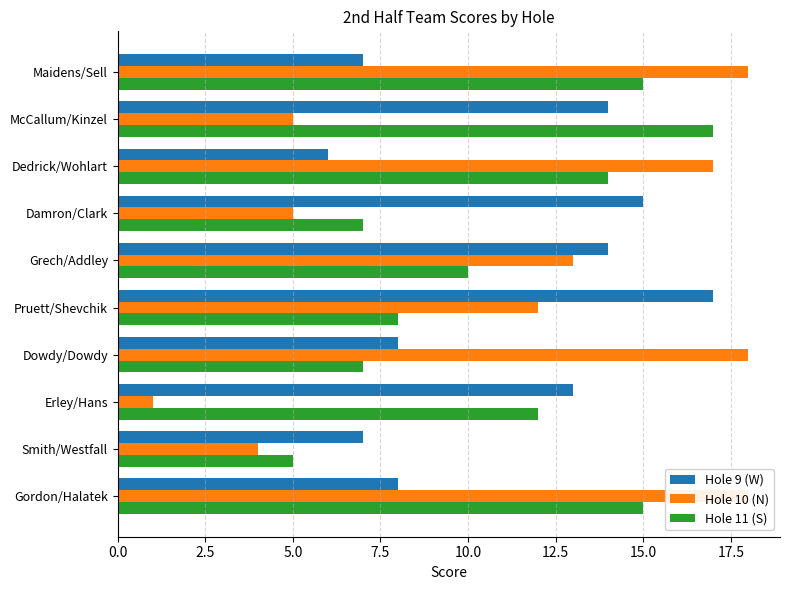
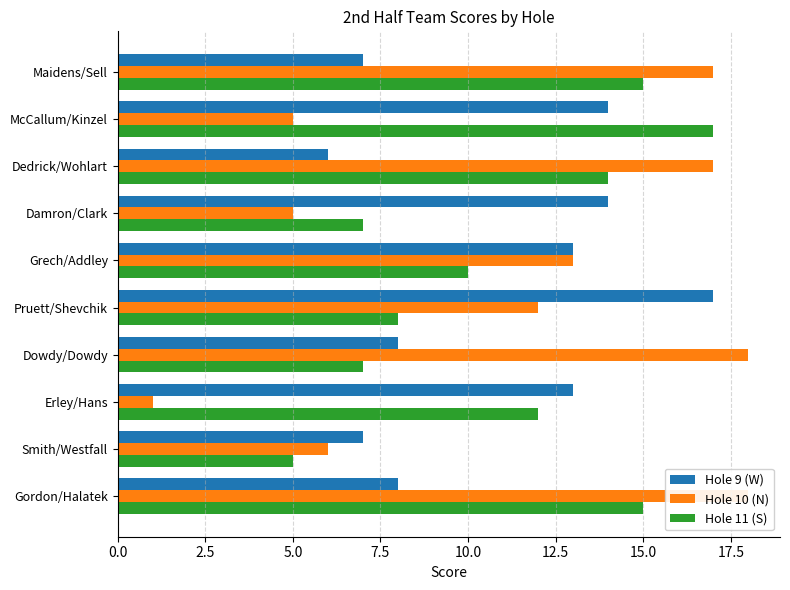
  {
    "Hole 9 (W)": {
      "Maidens/Sell": 7,
      "McCallum/Kinzel": 14,
      "Dedrick/Wohlart": 6,
-     "Damron/Clark": 15,
-     "Grech/Addley": 14,
+     "Damron/Clark": 14,
+     "Grech/Addley": 13,
      "Pruett/Shevchik": 17,
      "Dowdy/Dowdy": 8,
      "Erley/Hans": 13,
      "Smith/Westfall": 7,
      "Gordon/Halatek": 8
    },
    "Hole 10 (N)": {
-     "Maidens/Sell": 18,
+     "Maidens/Sell": 17,
      "McCallum/Kinzel": 5,
      "Dedrick/Wohlart": 17,
      "Damron/Clark": 5,
      "Grech/Addley": 13,
      "Pruett/Shevchik": 12,
      "Dowdy/Dowdy": 18,
      "Erley/Hans": 1,
-     "Smith/Westfall": 4
+     "Smith/Westfall": 6
    },
    "Hole 11 (S)": {
      "Maidens/Sell": 15,
      "McCallum/Kinzel": 17,
      "Dedrick/Wohlart": 14,
      "Damron/Clark": 7,
      "Grech/Addley": 10,
      "Pruett/Shevchik": 8,
      "Dowdy/Dowdy": 7,
      "Erley/Hans": 12,
      "Smith/Westfall": 5,
      "Gordon/Halatek": 15
    }
  }
